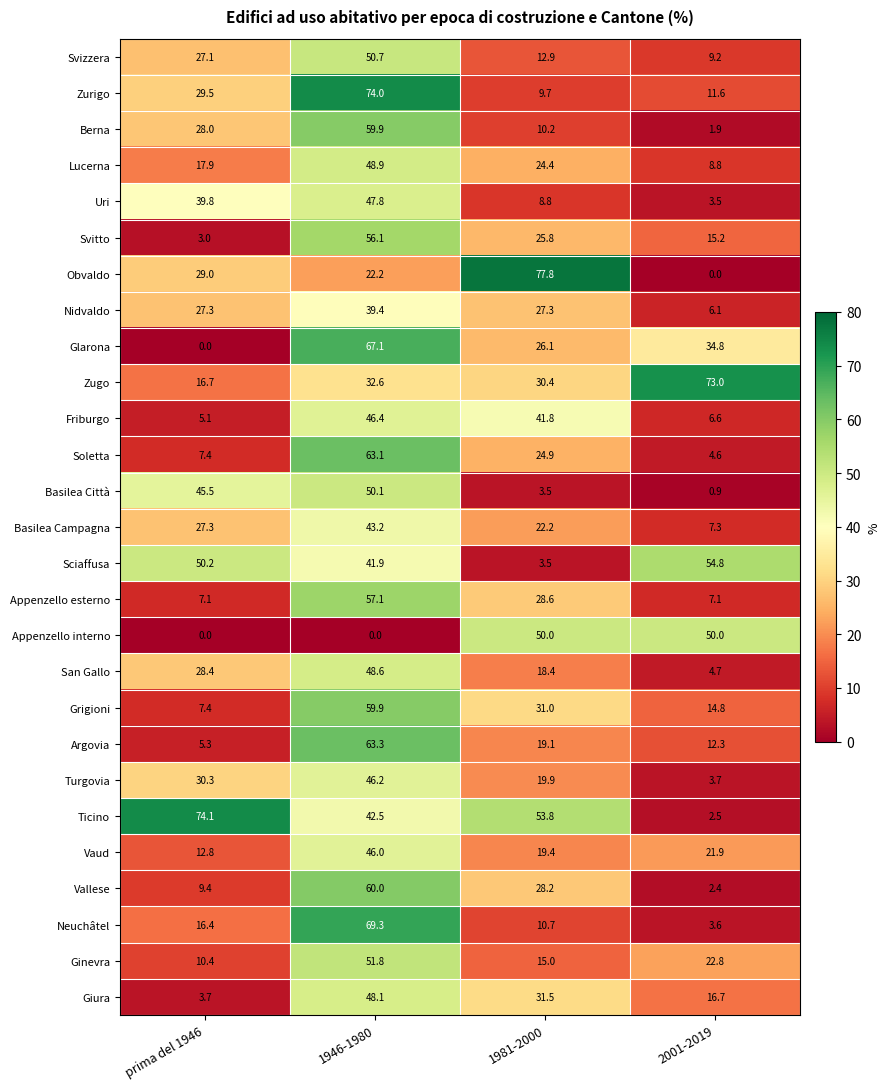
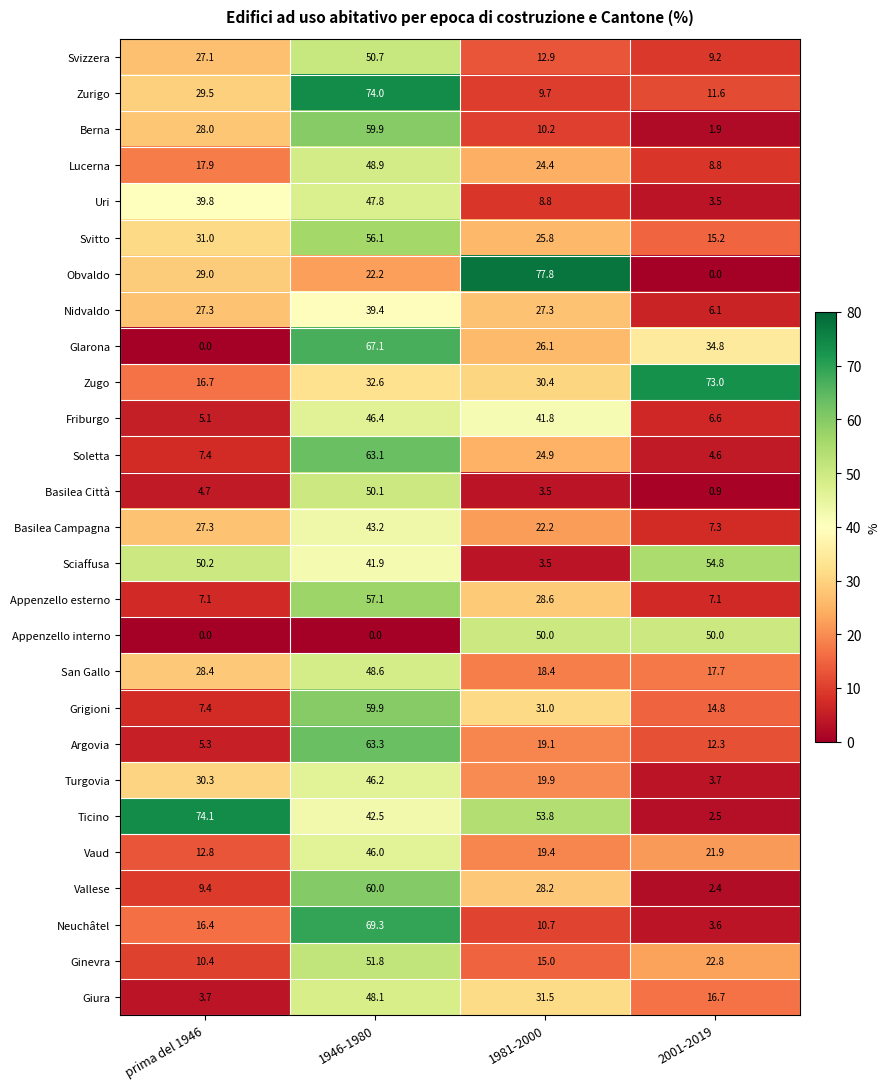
  {
    "Svizzera": {
      "prima del 1946": 27.1,
      "1946-1980": 50.7,
      "1981-2000": 12.9,
      "2001-2019": 9.2
    },
    "Zurigo": {
      "prima del 1946": 29.5,
      "1946-1980": 74.0,
      "1981-2000": 9.7,
      "2001-2019": 11.6
    },
    "Berna": {
      "prima del 1946": 28.0,
      "1946-1980": 59.9,
      "1981-2000": 10.2,
      "2001-2019": 1.9
    },
    "Lucerna": {
      "prima del 1946": 17.9,
      "1946-1980": 48.9,
      "1981-2000": 24.4,
      "2001-2019": 8.8
    },
    "Uri": {
      "prima del 1946": 39.8,
      "1946-1980": 47.8,
      "1981-2000": 8.8,
      "2001-2019": 3.5
    },
    "Svitto": {
-     "prima del 1946": 3.0,
+     "prima del 1946": 31.0,
      "1946-1980": 56.1,
      "1981-2000": 25.8,
      "2001-2019": 15.2
    },
    "Obvaldo": {
      "prima del 1946": 29.0,
      "1946-1980": 22.2,
      "1981-2000": 77.8,
      "2001-2019": 0.0
    },
    "Nidvaldo": {
      "prima del 1946": 27.3,
      "1946-1980": 39.4,
      "1981-2000": 27.3,
      "2001-2019": 6.1
    },
    "Glarona": {
      "prima del 1946": 0.0,
      "1946-1980": 67.1,
      "1981-2000": 26.1,
      "2001-2019": 34.8
    },
    "Zugo": {
      "prima del 1946": 16.7,
      "1946-1980": 32.6,
      "1981-2000": 30.4,
      "2001-2019": 73.0
    },
    "Friburgo": {
      "prima del 1946": 5.1,
      "1946-1980": 46.4,
      "1981-2000": 41.8,
      "2001-2019": 6.6
    },
    "Soletta": {
      "prima del 1946": 7.4,
      "1946-1980": 63.1,
      "1981-2000": 24.9,
      "2001-2019": 4.6
    },
    "Basilea Città": {
-     "prima del 1946": 45.5,
+     "prima del 1946": 4.7,
      "1946-1980": 50.1,
      "1981-2000": 3.5,
      "2001-2019": 0.9
    },
    "Basilea Campagna": {
      "prima del 1946": 27.3,
      "1946-1980": 43.2,
      "1981-2000": 22.2,
      "2001-2019": 7.3
    },
    "Sciaffusa": {
      "prima del 1946": 50.2,
      "1946-1980": 41.9,
      "1981-2000": 3.5,
      "2001-2019": 54.8
    },
    "Appenzello esterno": {
      "prima del 1946": 7.1,
      "1946-1980": 57.1,
      "1981-2000": 28.6,
      "2001-2019": 7.1
    },
    "Appenzello interno": {
      "prima del 1946": 0.0,
      "1946-1980": 0.0,
      "1981-2000": 50.0,
      "2001-2019": 50.0
    },
    "San Gallo": {
      "prima del 1946": 28.4,
      "1946-1980": 48.6,
      "1981-2000": 18.4,
-     "2001-2019": 4.7
+     "2001-2019": 17.7
    },
    "Grigioni": {
      "prima del 1946": 7.4,
      "1946-1980": 59.9,
      "1981-2000": 31.0,
      "2001-2019": 14.8
    },
    "Argovia": {
      "prima del 1946": 5.3,
      "1946-1980": 63.3,
      "1981-2000": 19.1,
      "2001-2019": 12.3
    },
    "Turgovia": {
      "prima del 1946": 30.3,
      "1946-1980": 46.2,
      "1981-2000": 19.9,
      "2001-2019": 3.7
    },
    "Ticino": {
      "prima del 1946": 74.1,
      "1946-1980": 42.5,
      "1981-2000": 53.8,
      "2001-2019": 2.5
    },
    "Vaud": {
      "prima del 1946": 12.8,
      "1946-1980": 46.0,
      "1981-2000": 19.4,
      "2001-2019": 21.9
    },
    "Vallese": {
      "prima del 1946": 9.4,
      "1946-1980": 60.0,
      "1981-2000": 28.2,
      "2001-2019": 2.4
    },
    "Neuchâtel": {
      "prima del 1946": 16.4,
      "1946-1980": 69.3,
      "1981-2000": 10.7,
      "2001-2019": 3.6
    },
    "Ginevra": {
      "prima del 1946": 10.4,
      "1946-1980": 51.8,
      "1981-2000": 15.0,
      "2001-2019": 22.8
    },
    "Giura": {
      "prima del 1946": 3.7,
      "1946-1980": 48.1,
      "1981-2000": 31.5,
      "2001-2019": 16.7
    }
  }
